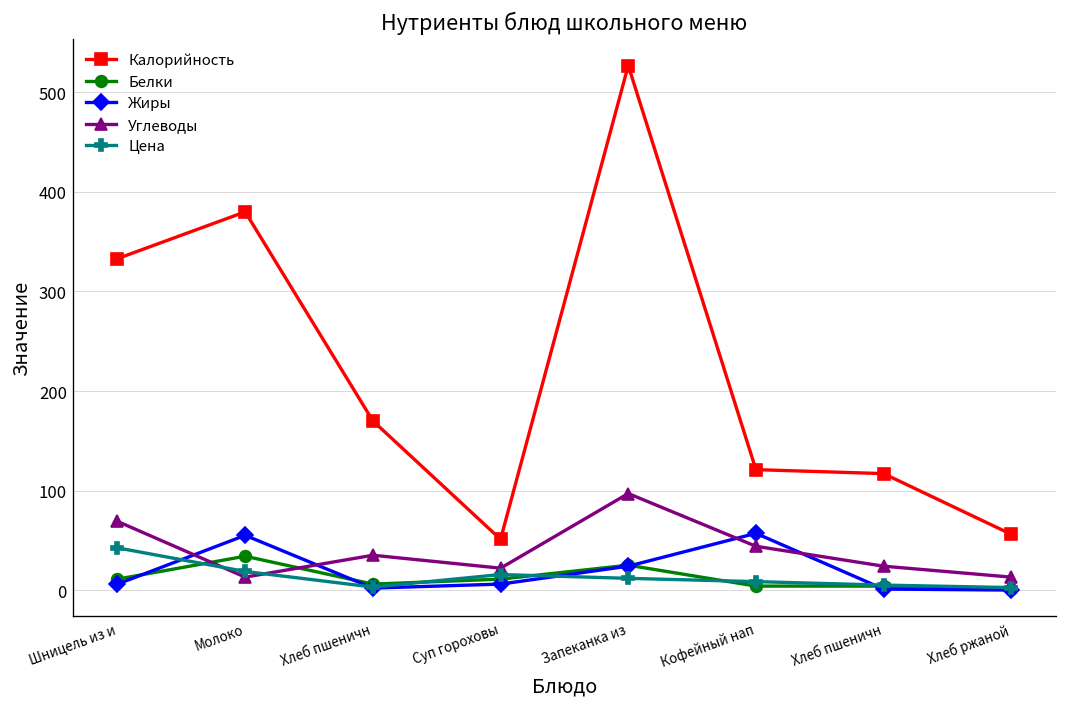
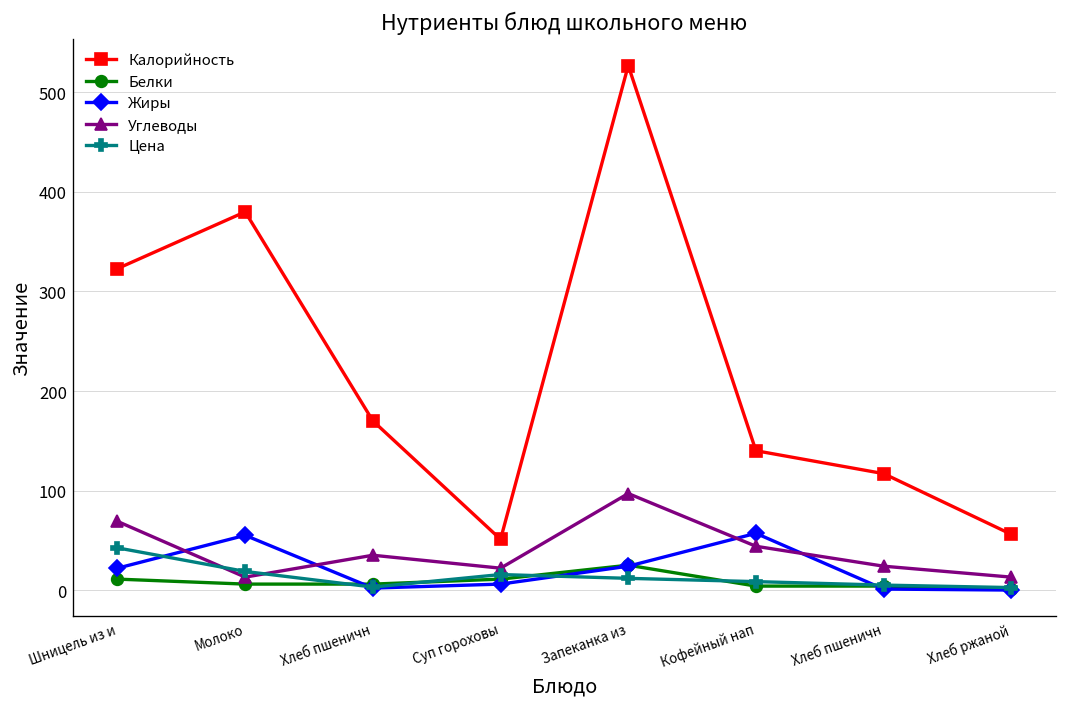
  {
    "Калорийность": {
-     "Шницель из и": 330,
+     "Шницель из и": 320,
      "Молоко": 380,
      "Суп гороховы": 50,
      "Запеканка из": 530,
-     "Кофейный нап": 120,
+     "Кофейный нап": 140,
      "Хлеб ржаной": 60
    },
    "Белки": {
      "Шницель из и": 10,
-     "Молоко": 30,
+     "Молоко": 10,
      "Суп гороховы": 10,
      "Кофейный нап": 0
    },
    "Жиры": {
-     "Шницель из и": 10,
+     "Шницель из и": 20,
      "Молоко": 60,
      "Суп гороховы": 10,
      "Кофейный нап": 60
    },
    "Углеводы": {
      "Шницель из и": 70,
      "Молоко": 10,
      "Суп гороховы": 20,
      "Запеканка из": 100,
      "Кофейный нап": 40,
      "Хлеб ржаной": 10
    },
    "Цена": {
      "Шницель из и": 40,
      "Молоко": 20,
      "Суп гороховы": 20,
      "Запеканка из": 10,
      "Кофейный нап": 10
    }
  }
